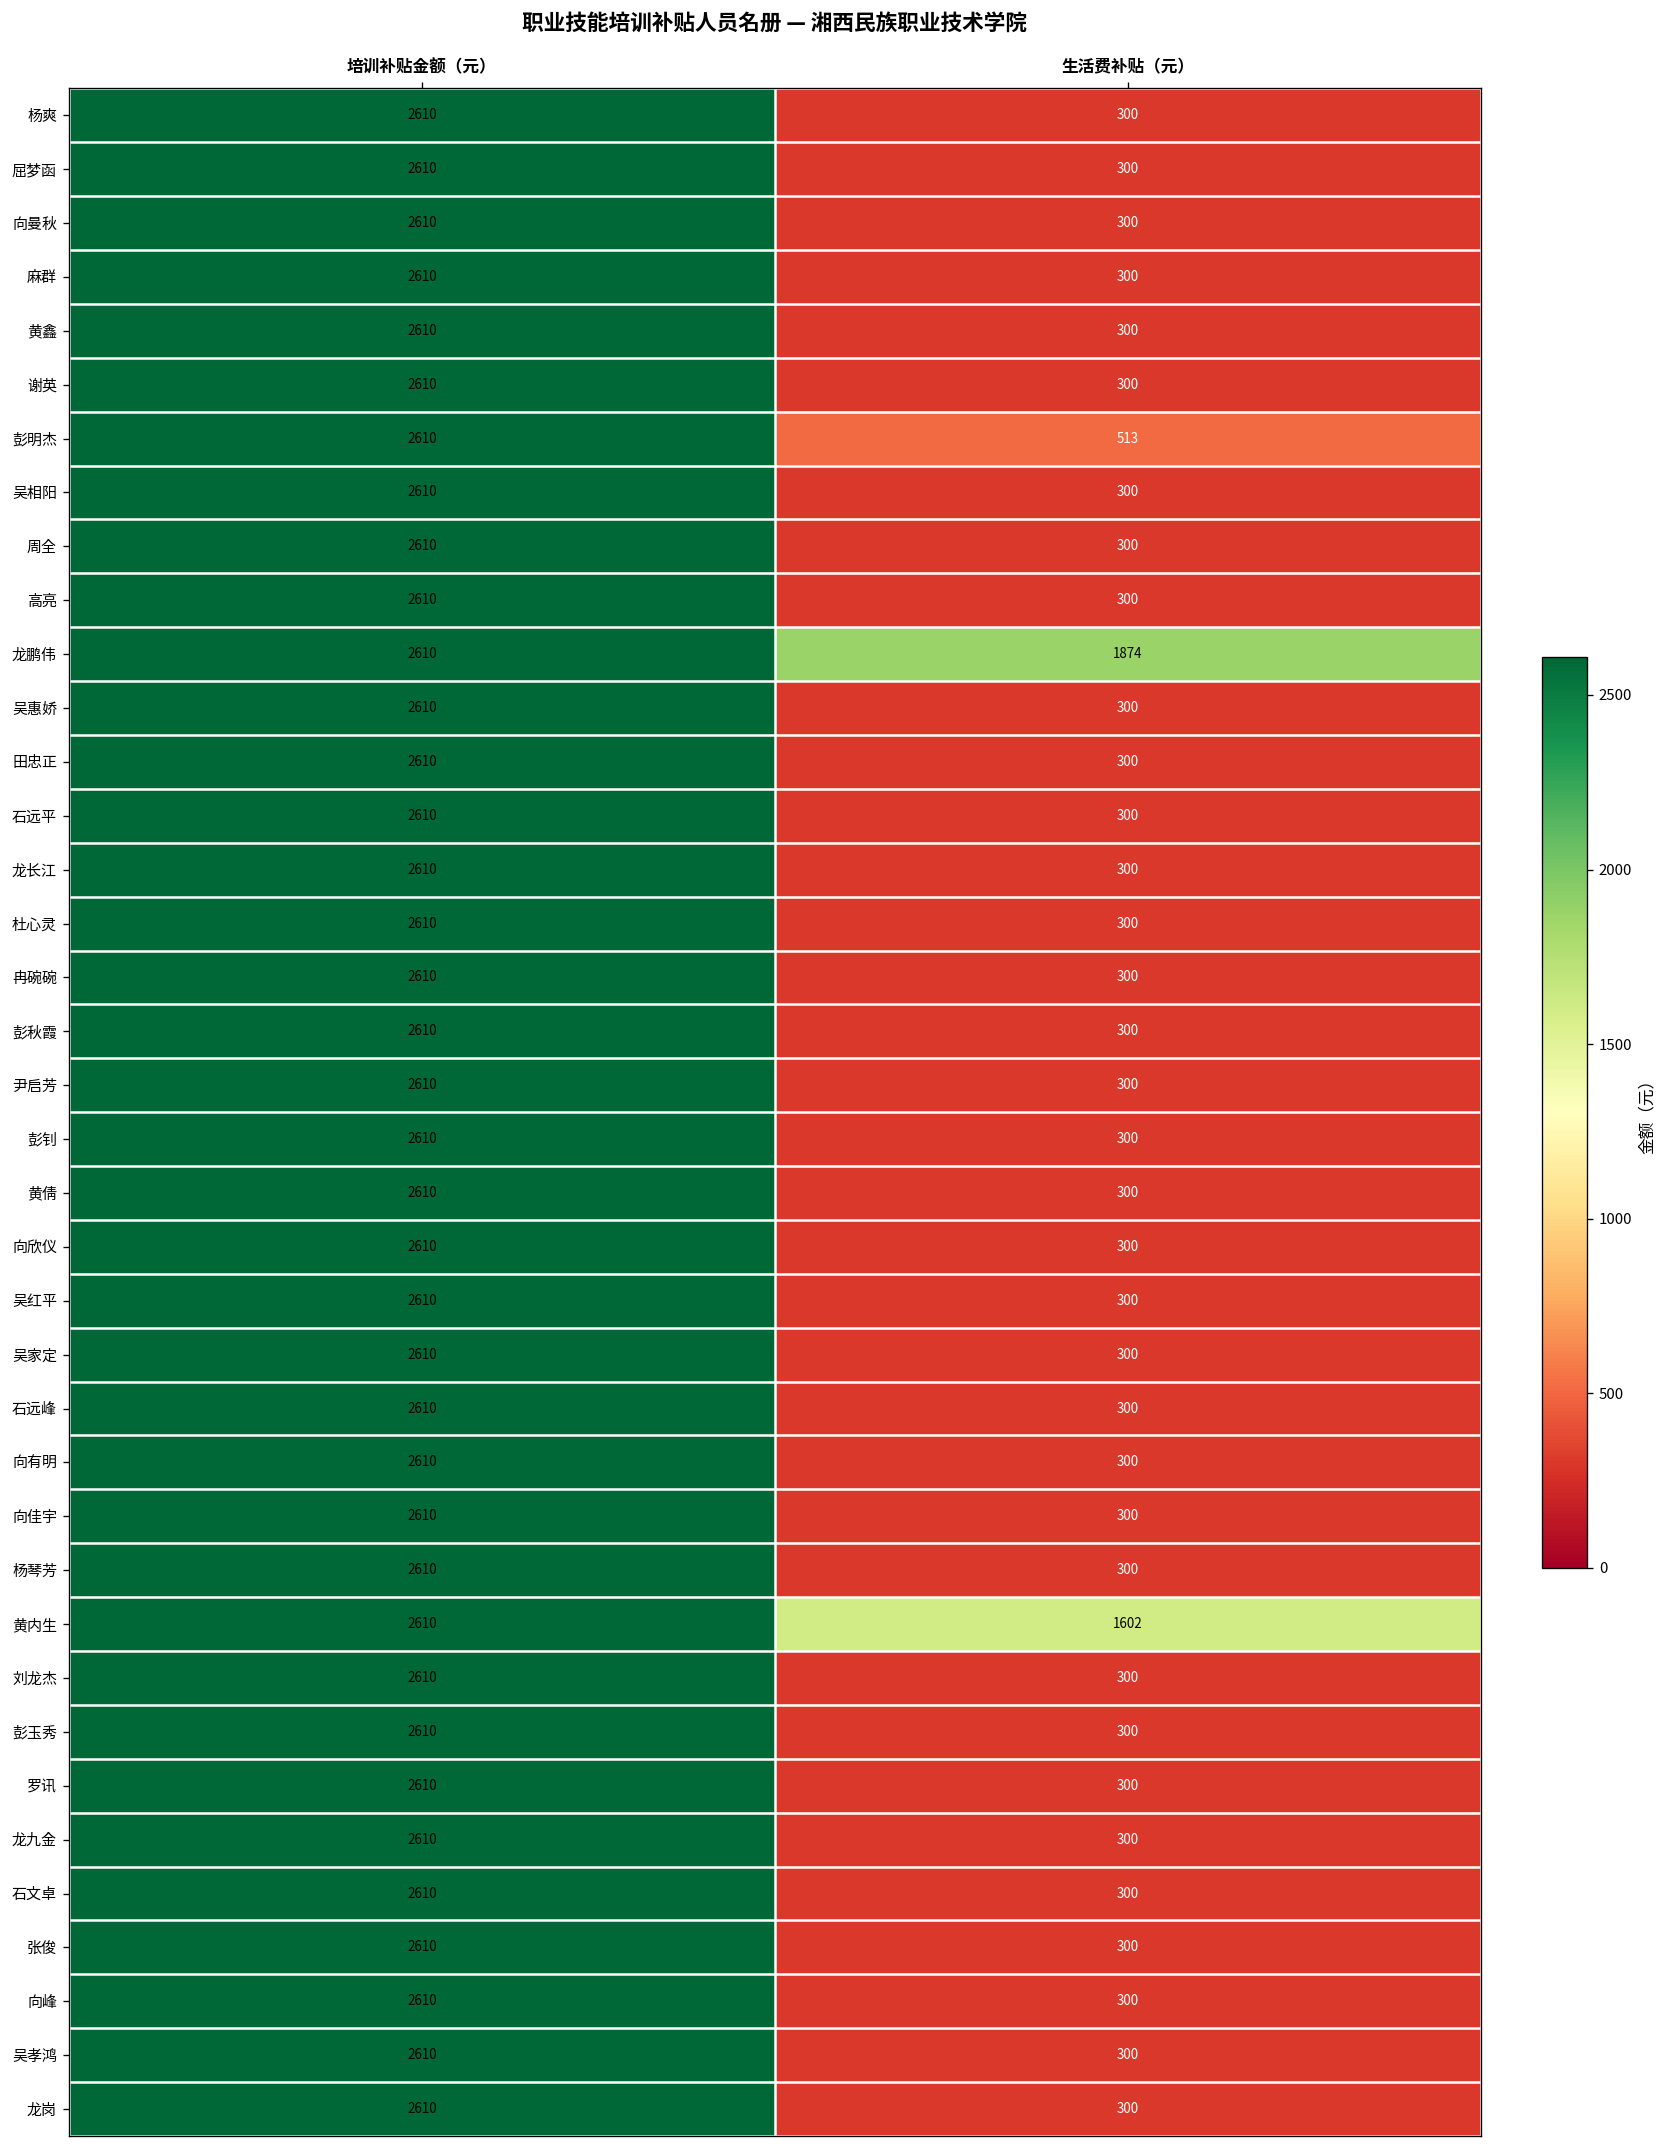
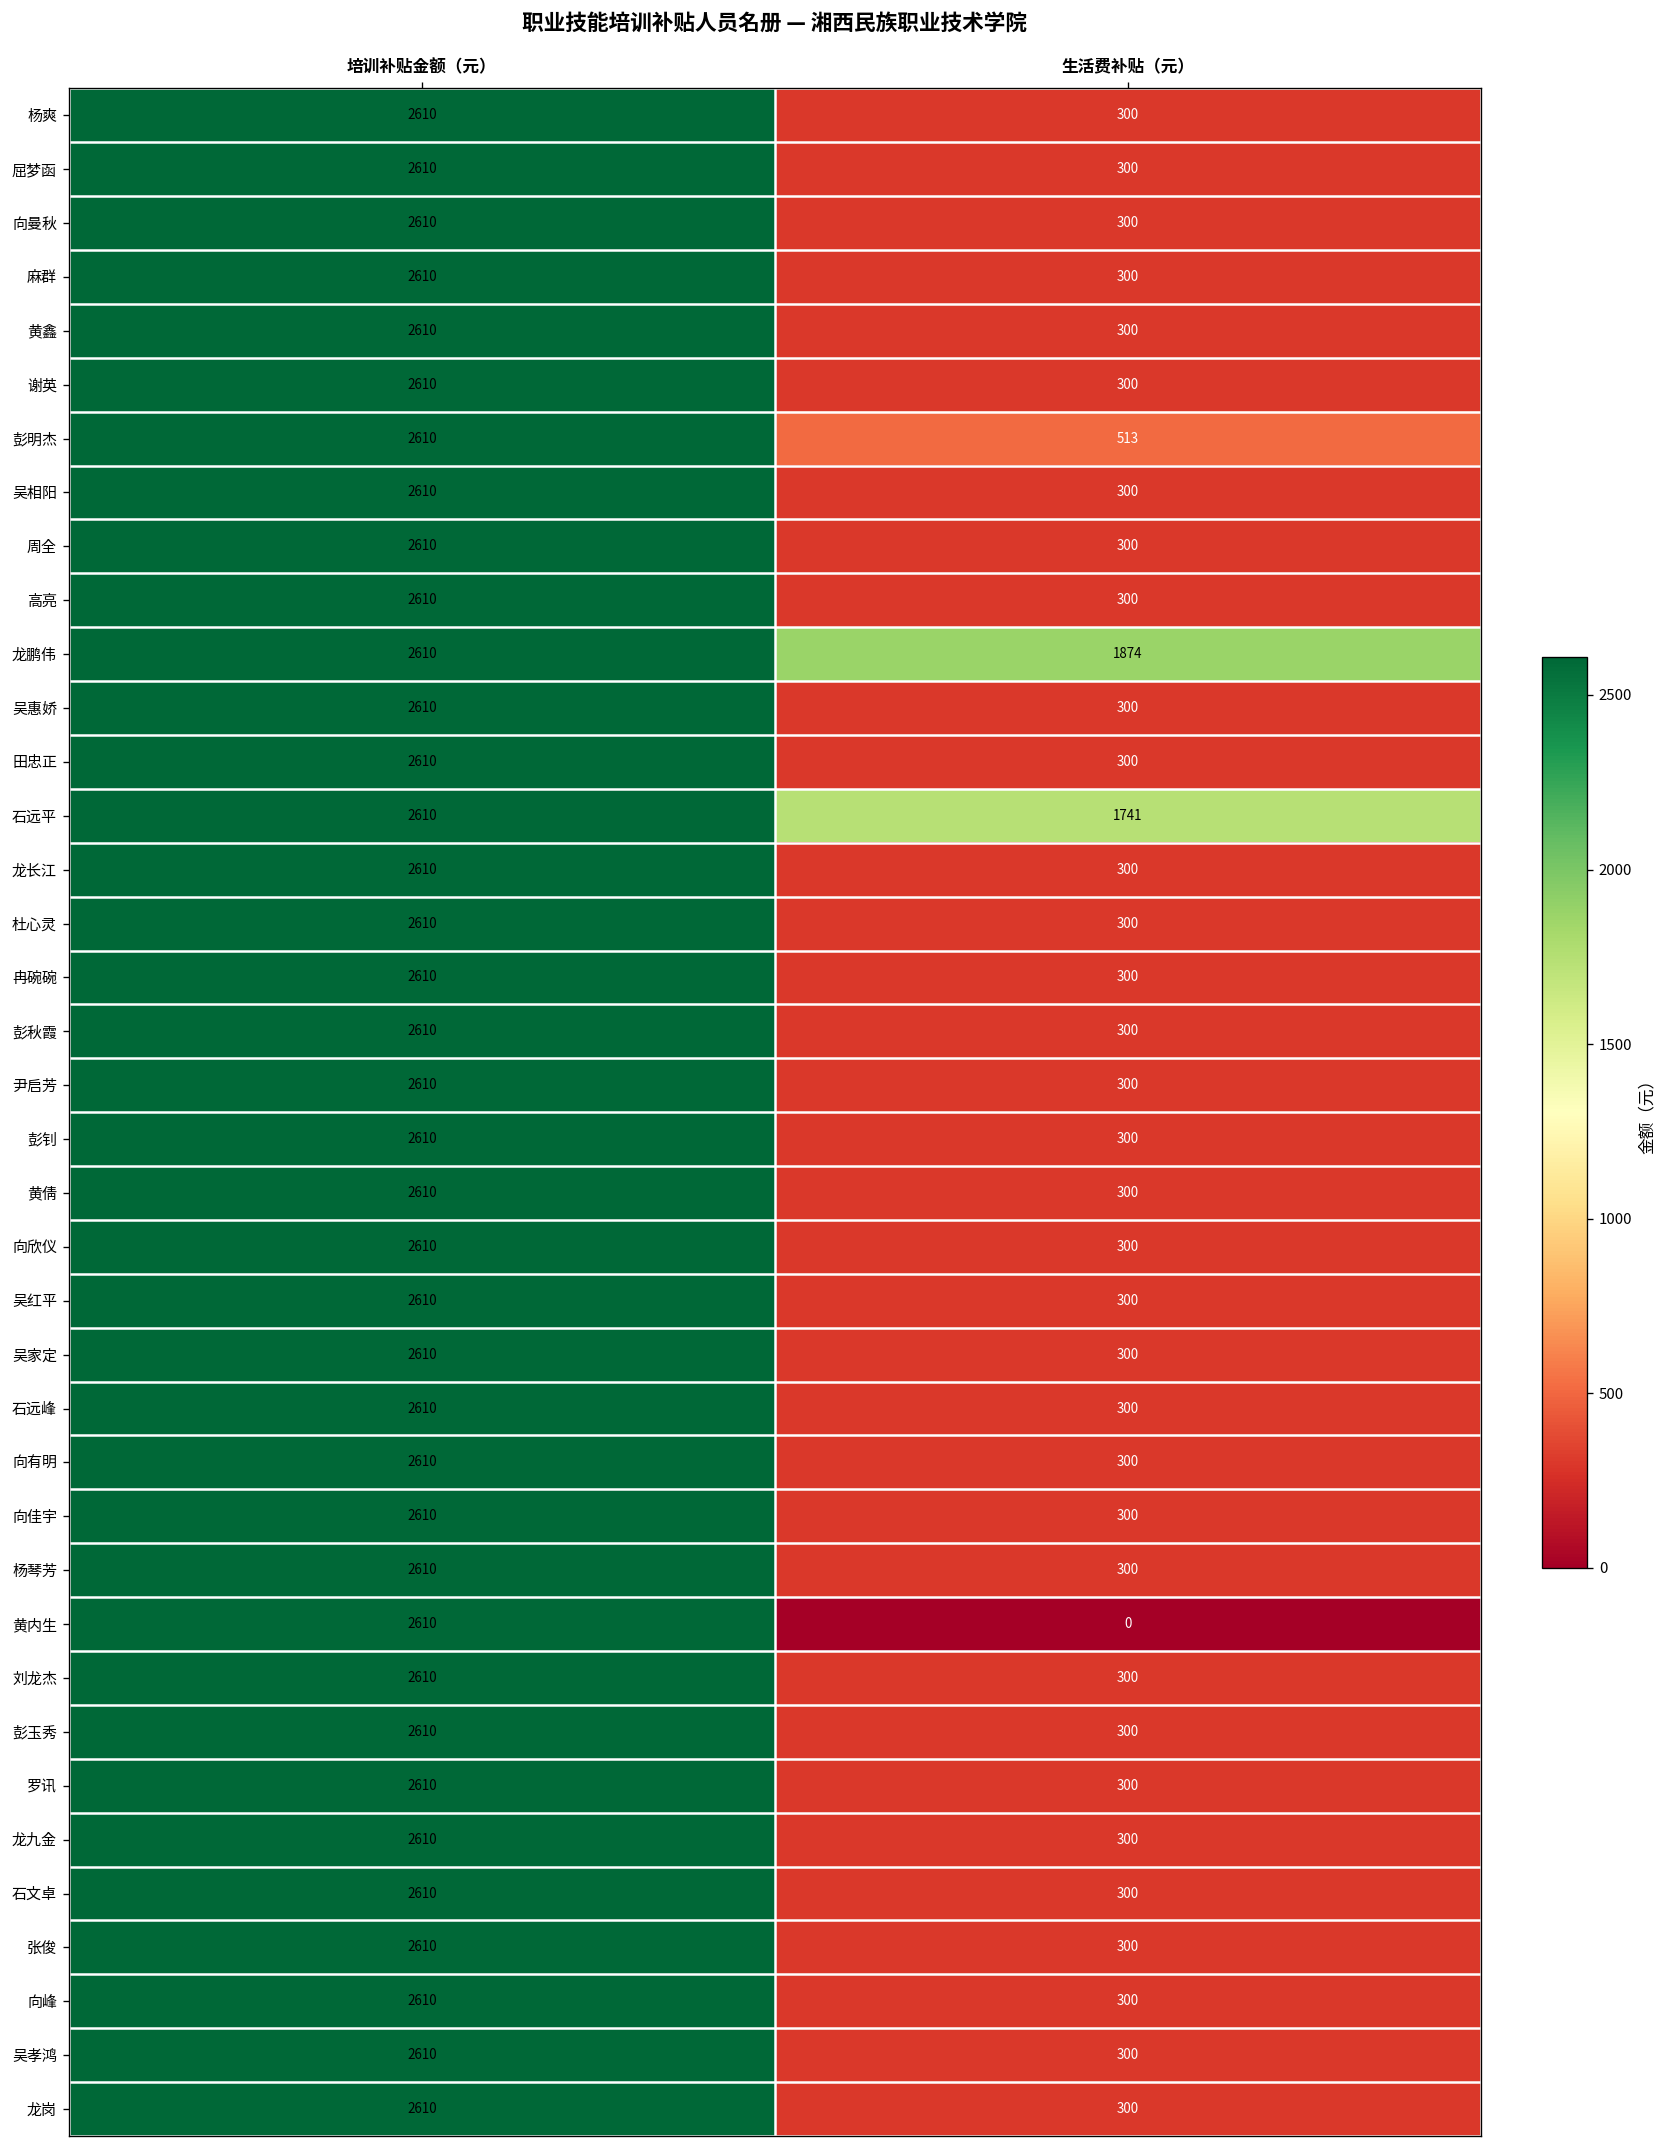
  {
    "杨爽": {
      "培训补贴金额（元）": 2610,
      "生活费补贴（元）": 300
    },
    "屈梦函": {
      "培训补贴金额（元）": 2610,
      "生活费补贴（元）": 300
    },
    "向曼秋": {
      "培训补贴金额（元）": 2610,
      "生活费补贴（元）": 300
    },
    "麻群": {
      "培训补贴金额（元）": 2610,
      "生活费补贴（元）": 300
    },
    "黄鑫": {
      "培训补贴金额（元）": 2610,
      "生活费补贴（元）": 300
    },
    "谢英": {
      "培训补贴金额（元）": 2610,
      "生活费补贴（元）": 300
    },
    "彭明杰": {
      "培训补贴金额（元）": 2610,
      "生活费补贴（元）": 513
    },
    "吴相阳": {
      "培训补贴金额（元）": 2610,
      "生活费补贴（元）": 300
    },
    "周全": {
      "培训补贴金额（元）": 2610,
      "生活费补贴（元）": 300
    },
    "高亮": {
      "培训补贴金额（元）": 2610,
      "生活费补贴（元）": 300
    },
    "龙鹏伟": {
      "培训补贴金额（元）": 2610,
      "生活费补贴（元）": 1874
    },
    "吴惠娇": {
      "培训补贴金额（元）": 2610,
      "生活费补贴（元）": 300
    },
    "田忠正": {
      "培训补贴金额（元）": 2610,
      "生活费补贴（元）": 300
    },
    "石远平": {
      "培训补贴金额（元）": 2610,
-     "生活费补贴（元）": 300
+     "生活费补贴（元）": 1741
    },
    "龙长江": {
      "培训补贴金额（元）": 2610,
      "生活费补贴（元）": 300
    },
    "杜心灵": {
      "培训补贴金额（元）": 2610,
      "生活费补贴（元）": 300
    },
    "冉碗碗": {
      "培训补贴金额（元）": 2610,
      "生活费补贴（元）": 300
    },
    "彭秋霞": {
      "培训补贴金额（元）": 2610,
      "生活费补贴（元）": 300
    },
    "尹启芳": {
      "培训补贴金额（元）": 2610,
      "生活费补贴（元）": 300
    },
    "彭钊": {
      "培训补贴金额（元）": 2610,
      "生活费补贴（元）": 300
    },
    "黄倩": {
      "培训补贴金额（元）": 2610,
      "生活费补贴（元）": 300
    },
    "向欣仪": {
      "培训补贴金额（元）": 2610,
      "生活费补贴（元）": 300
    },
    "吴红平": {
      "培训补贴金额（元）": 2610,
      "生活费补贴（元）": 300
    },
    "吴家定": {
      "培训补贴金额（元）": 2610,
      "生活费补贴（元）": 300
    },
    "石远峰": {
      "培训补贴金额（元）": 2610,
      "生活费补贴（元）": 300
    },
    "向有明": {
      "培训补贴金额（元）": 2610,
      "生活费补贴（元）": 300
    },
    "向佳宇": {
      "培训补贴金额（元）": 2610,
      "生活费补贴（元）": 300
    },
    "杨琴芳": {
      "培训补贴金额（元）": 2610,
      "生活费补贴（元）": 300
    },
    "黄内生": {
      "培训补贴金额（元）": 2610,
-     "生活费补贴（元）": 1602
+     "生活费补贴（元）": 0
    },
    "刘龙杰": {
      "培训补贴金额（元）": 2610,
      "生活费补贴（元）": 300
    },
    "彭玉秀": {
      "培训补贴金额（元）": 2610,
      "生活费补贴（元）": 300
    },
    "罗讯": {
      "培训补贴金额（元）": 2610,
      "生活费补贴（元）": 300
    },
    "龙九金": {
      "培训补贴金额（元）": 2610,
      "生活费补贴（元）": 300
    },
    "石文卓": {
      "培训补贴金额（元）": 2610,
      "生活费补贴（元）": 300
    },
    "张俊": {
      "培训补贴金额（元）": 2610,
      "生活费补贴（元）": 300
    },
    "向峰": {
      "培训补贴金额（元）": 2610,
      "生活费补贴（元）": 300
    },
    "吴孝鸿": {
      "培训补贴金额（元）": 2610,
      "生活费补贴（元）": 300
    },
    "龙岗": {
      "培训补贴金额（元）": 2610,
      "生活费补贴（元）": 300
    }
  }
